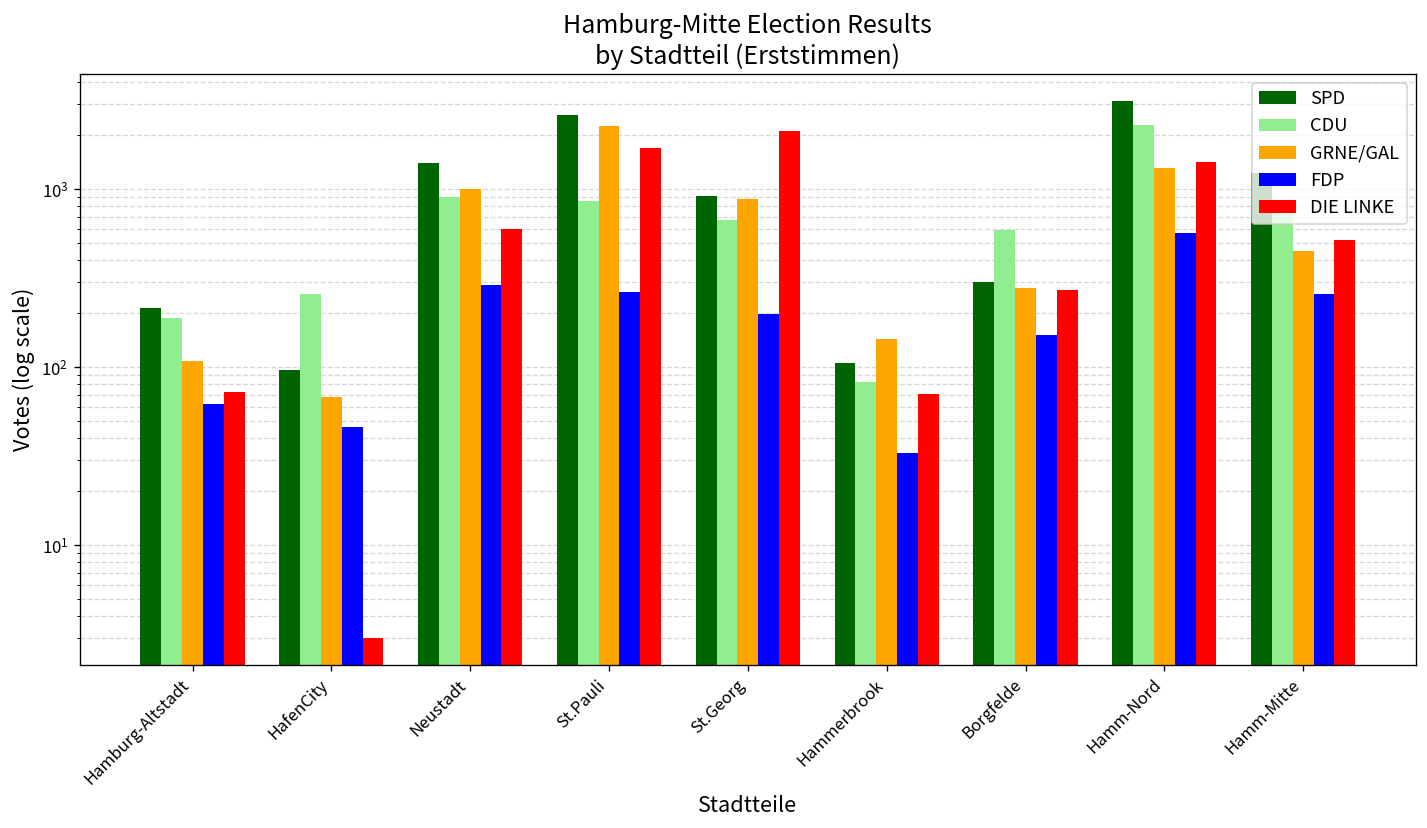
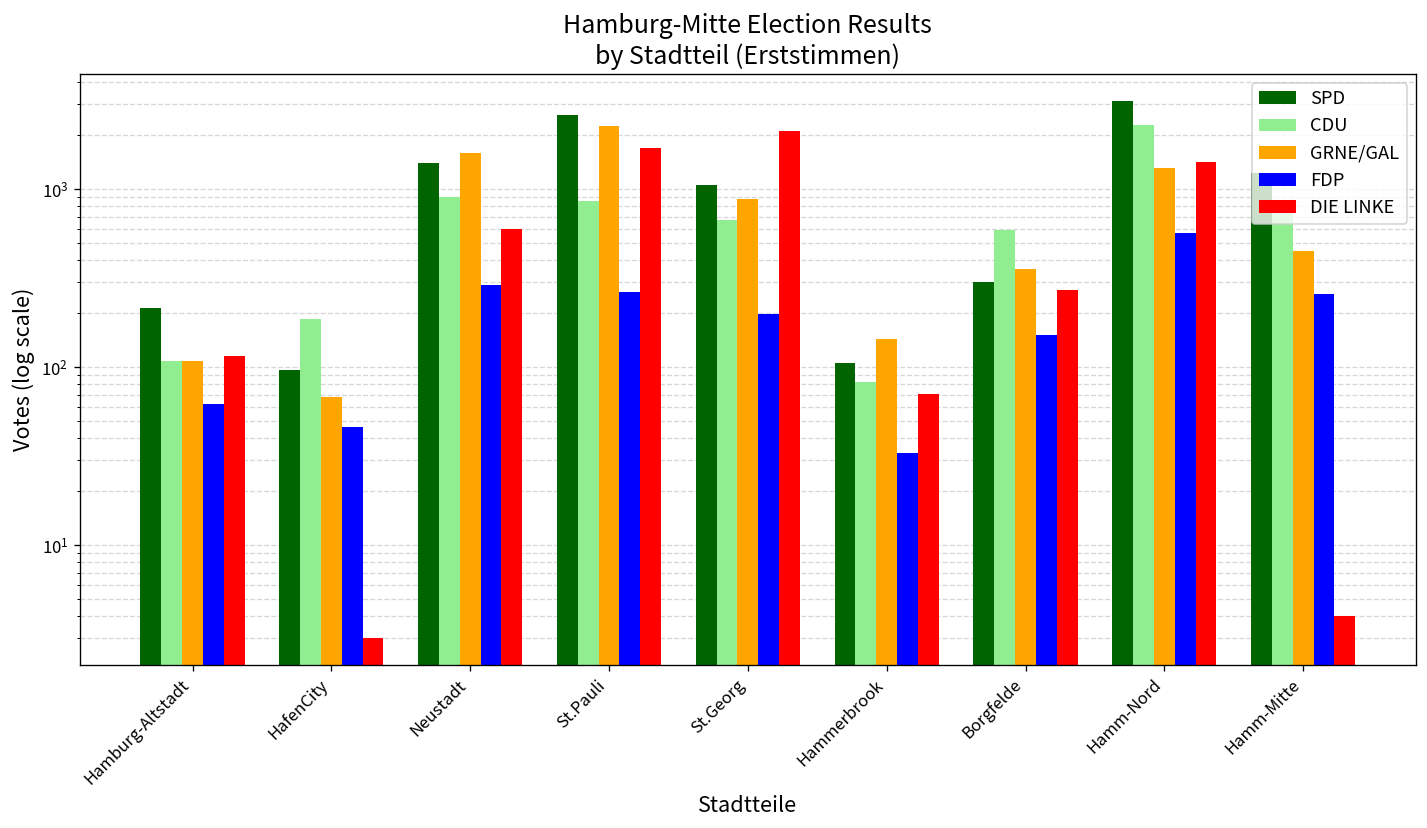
  {
    "SPD": {
      "Hamburg-Altstadt": 210,
      "HafenCity": 100,
      "Neustadt": 1400,
      "St.Pauli": 2600,
-     "St.Georg": 900,
+     "St.Georg": 1100,
      "Hammerbrook": 110,
      "Borgfelde": 300,
      "Hamm-Nord": 3100
    },
    "CDU": {
-     "Hamburg-Altstadt": 190,
-     "HafenCity": 260,
+     "Hamburg-Altstadt": 110,
+     "HafenCity": 190,
      "Neustadt": 900,
      "St.Pauli": 900,
      "St.Georg": 700,
      "Hammerbrook": 80,
      "Borgfelde": 590,
      "Hamm-Nord": 2300
    },
    "GRNE/GAL": {
      "Hamburg-Altstadt": 110,
      "HafenCity": 70,
-     "Neustadt": 1000,
+     "Neustadt": 1600,
      "St.Pauli": 2300,
      "St.Georg": 900,
      "Hammerbrook": 140,
-     "Borgfelde": 280,
+     "Borgfelde": 360,
      "Hamm-Nord": 1300,
      "Hamm-Mitte": 450
    },
    "FDP": {
      "Hamburg-Altstadt": 62,
      "HafenCity": 46,
      "Neustadt": 290,
      "St.Pauli": 260,
      "St.Georg": 200,
      "Hammerbrook": 33,
      "Borgfelde": 150,
      "Hamm-Nord": 560,
      "Hamm-Mitte": 260
    },
    "DIE LINKE": {
-     "Hamburg-Altstadt": 70,
+     "Hamburg-Altstadt": 120,
      "HafenCity": 3,
      "Neustadt": 590,
      "St.Pauli": 1700,
      "St.Georg": 2100,
      "Hammerbrook": 70,
      "Borgfelde": 270,
      "Hamm-Nord": 1400,
-     "Hamm-Mitte": 520
+     "Hamm-Mitte": 4
    }
  }
